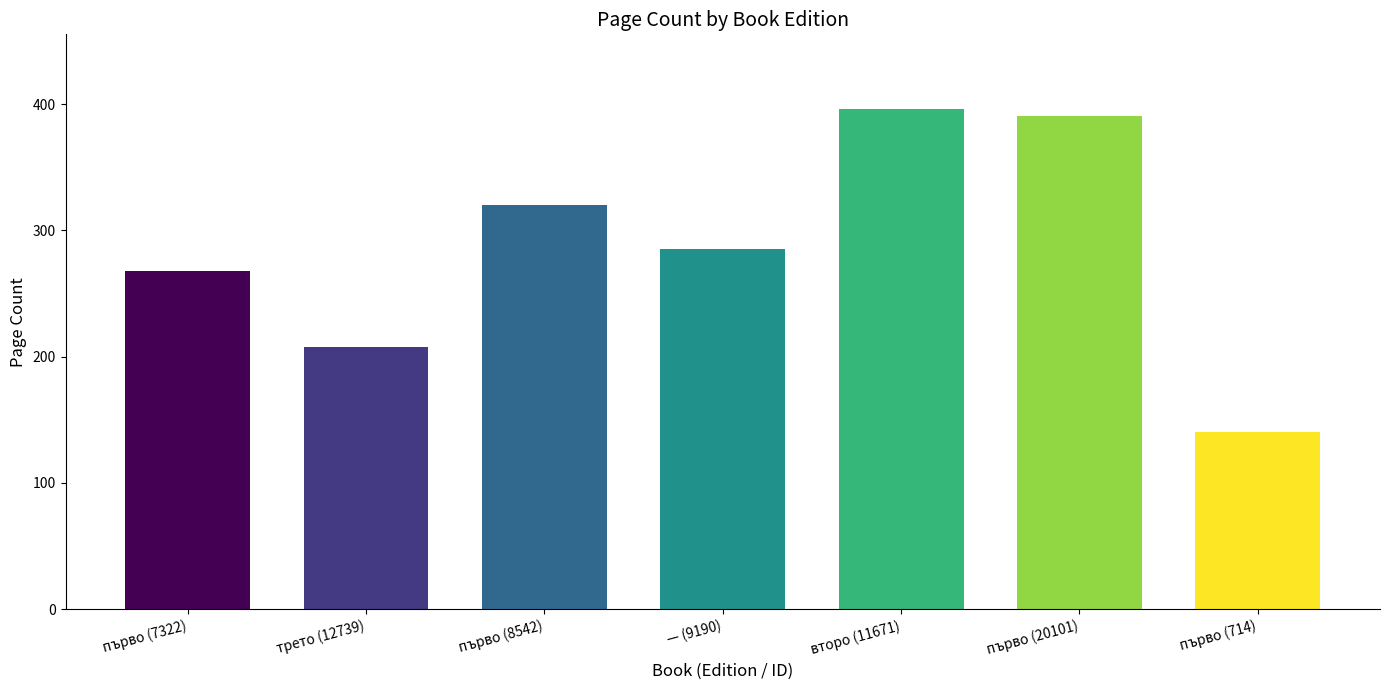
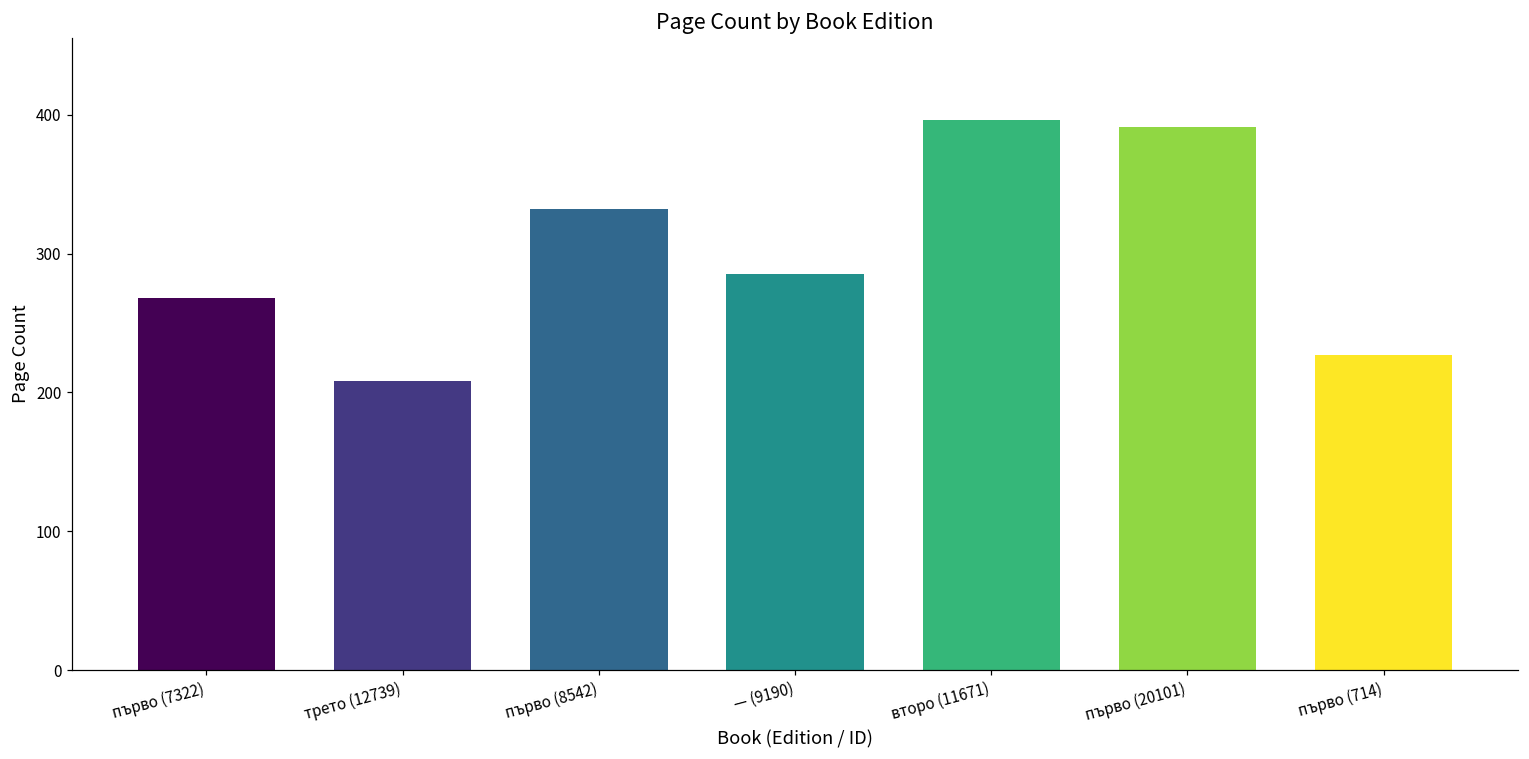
  {
    "първо (7322)": 268,
    "трето (12739)": 208,
-   "първо (8542)": 320,
+   "първо (8542)": 332,
    "— (9190)": 285,
    "второ (11671)": 396,
    "първо (20101)": 391,
-   "първо (714)": 140
+   "първо (714)": 227
  }
